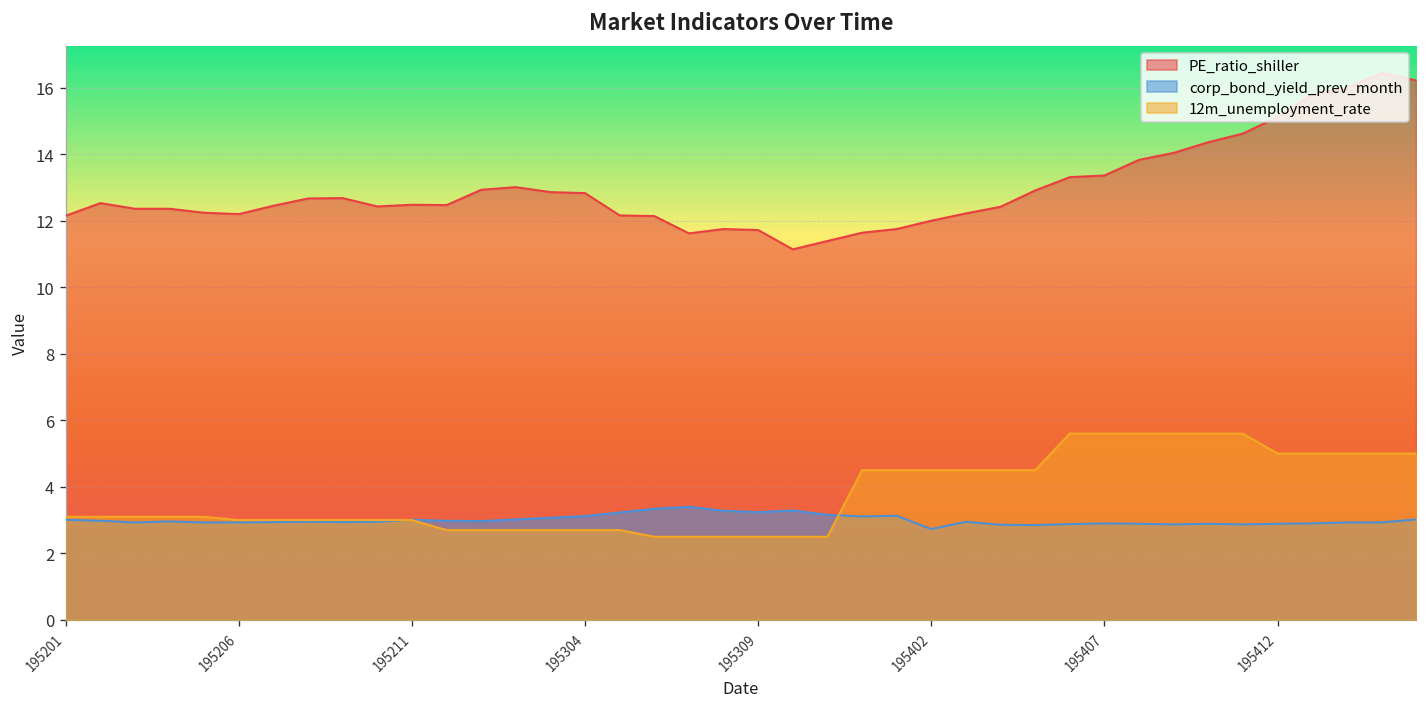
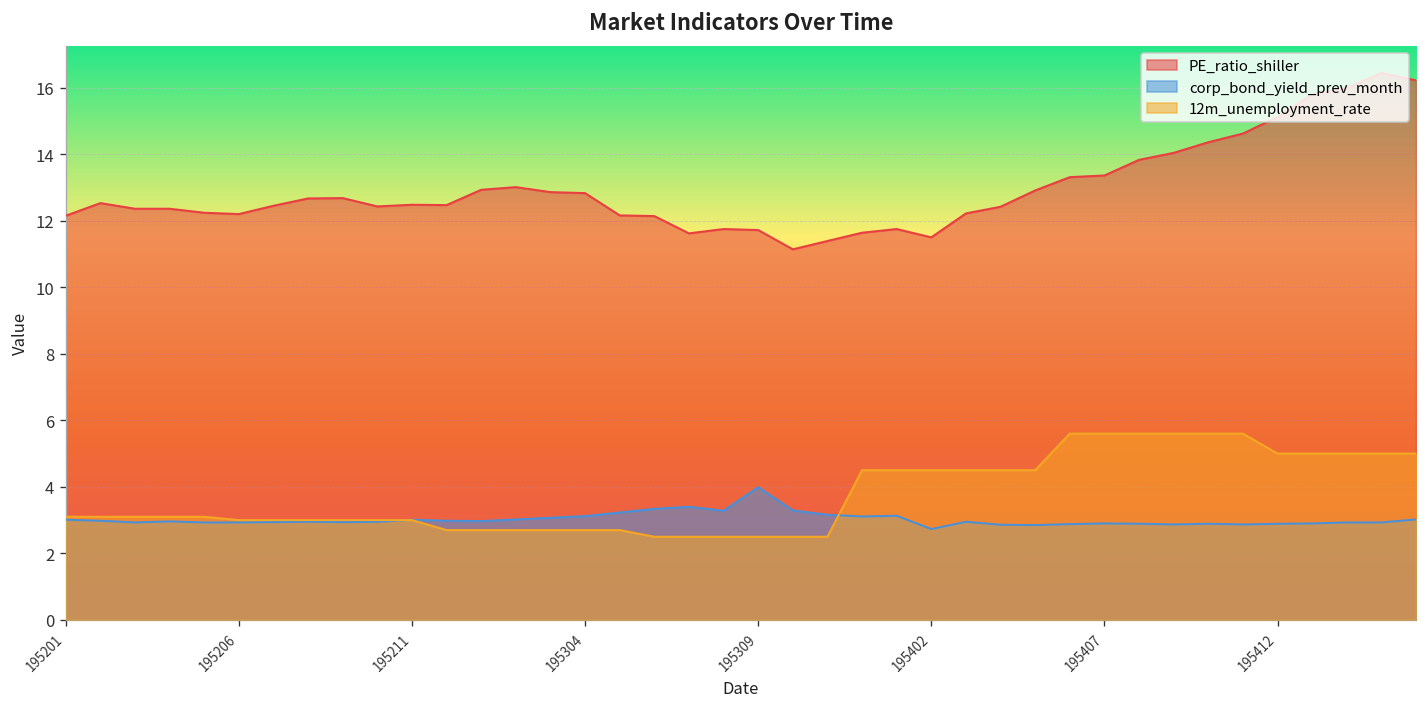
  {
    "PE_ratio_shiller": {
      "195201": 12.2,
      "195206": 12.2,
      "195211": 12.5,
      "195304": 12.8,
      "195309": 11.7,
-     "195402": 12.0,
+     "195402": 11.5,
      "195407": 13.4
    },
    "corp_bond_yield_prev_month": {
      "195304": 3.1,
-     "195309": 3.2,
+     "195309": 4.0,
      "195402": 2.7,
      "195407": 2.9,
      "195412": 2.9
    },
    "12m_unemployment_rate": {
      "195304": 2.7,
      "195309": 2.5,
      "195402": 4.5,
      "195407": 5.6,
      "195412": 5.0
    }
  }
